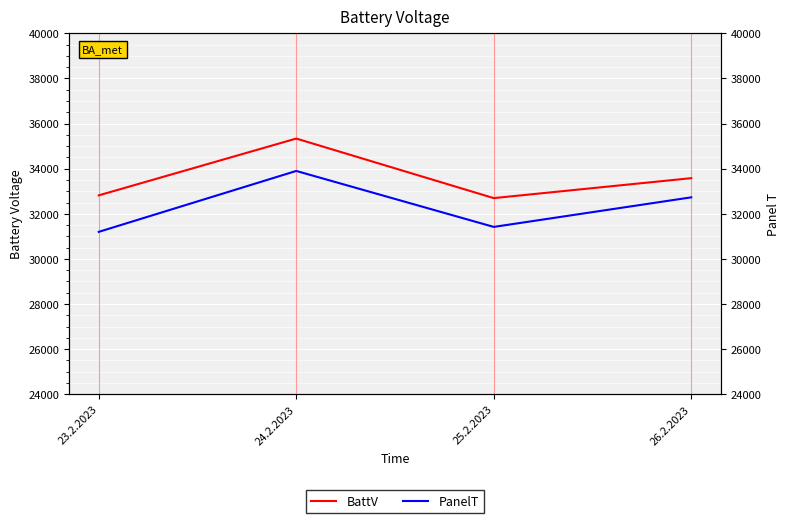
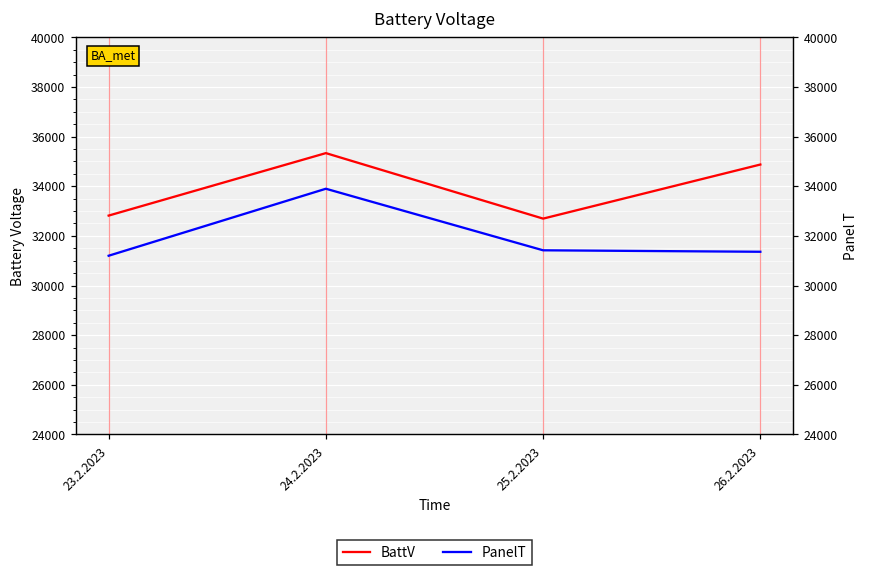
  {
    "BattV": {
      "23.2.2023": 32800,
      "24.2.2023": 35300,
      "25.2.2023": 32700,
-     "26.2.2023": 33600
+     "26.2.2023": 34900
    },
    "PanelT": {
      "23.2.2023": 31200,
      "24.2.2023": 33900,
      "25.2.2023": 31400,
-     "26.2.2023": 32700
+     "26.2.2023": 31400
    }
  }
